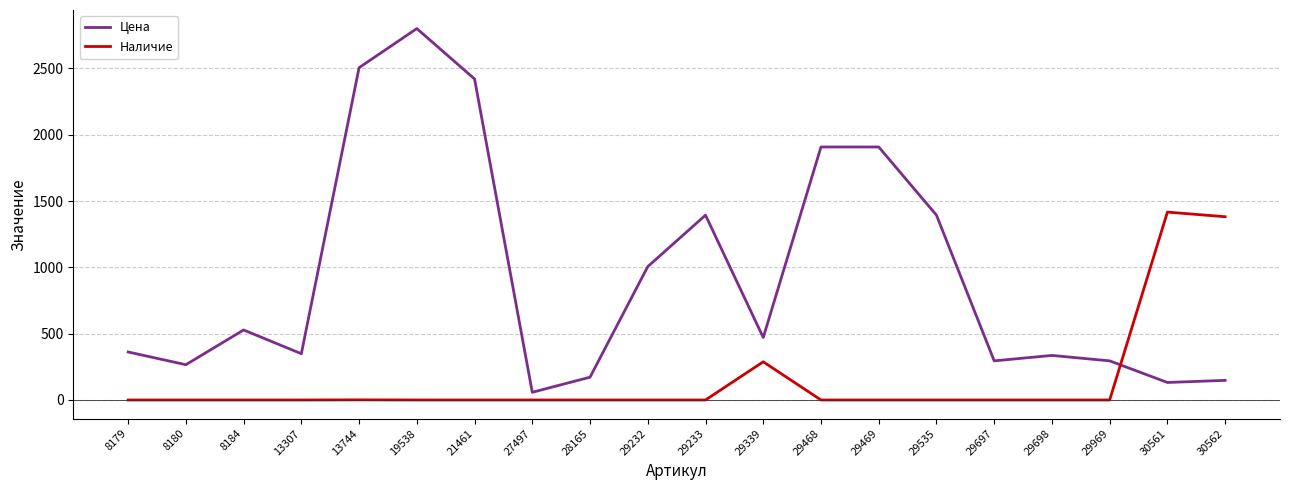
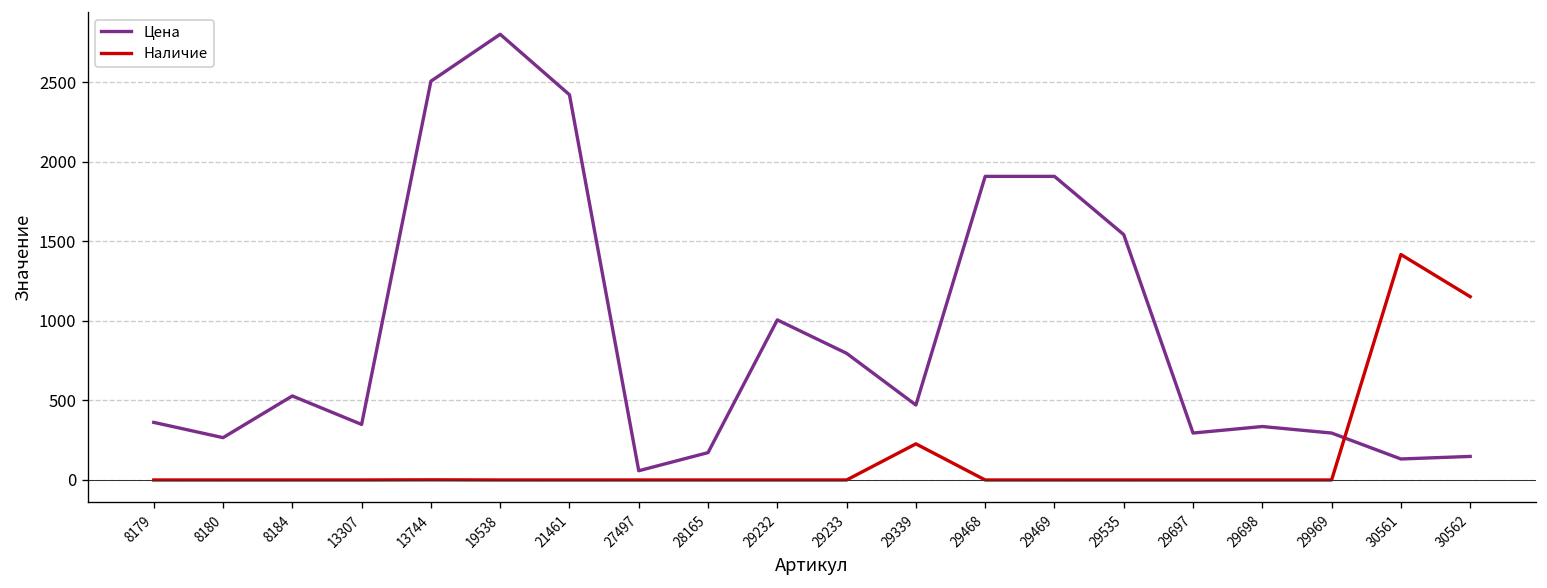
  {
    "Цена": {
      "8179": 360,
      "8180": 270,
      "8184": 530,
      "13307": 350,
      "13744": 2510,
      "19538": 2800,
      "21461": 2420,
      "27497": 60,
      "28165": 170,
      "29232": 1010,
-     "29233": 1390,
+     "29233": 800,
      "29339": 470,
      "29468": 1910,
      "29469": 1910,
-     "29535": 1390,
+     "29535": 1540,
      "29697": 300,
      "29698": 340,
      "29969": 300,
      "30561": 130,
      "30562": 150
    },
    "Наличие": {
      "8179": 0,
      "8180": 0,
      "8184": 0,
      "13307": 0,
      "13744": 0,
      "19538": 0,
      "21461": 0,
      "27497": 0,
      "28165": 0,
      "29232": 0,
      "29233": 0,
-     "29339": 290,
+     "29339": 230,
      "29468": 0,
      "29469": 0,
      "29535": 0,
      "29697": 0,
      "29698": 0,
      "29969": 0,
      "30561": 1420,
-     "30562": 1380
+     "30562": 1150
    }
  }
